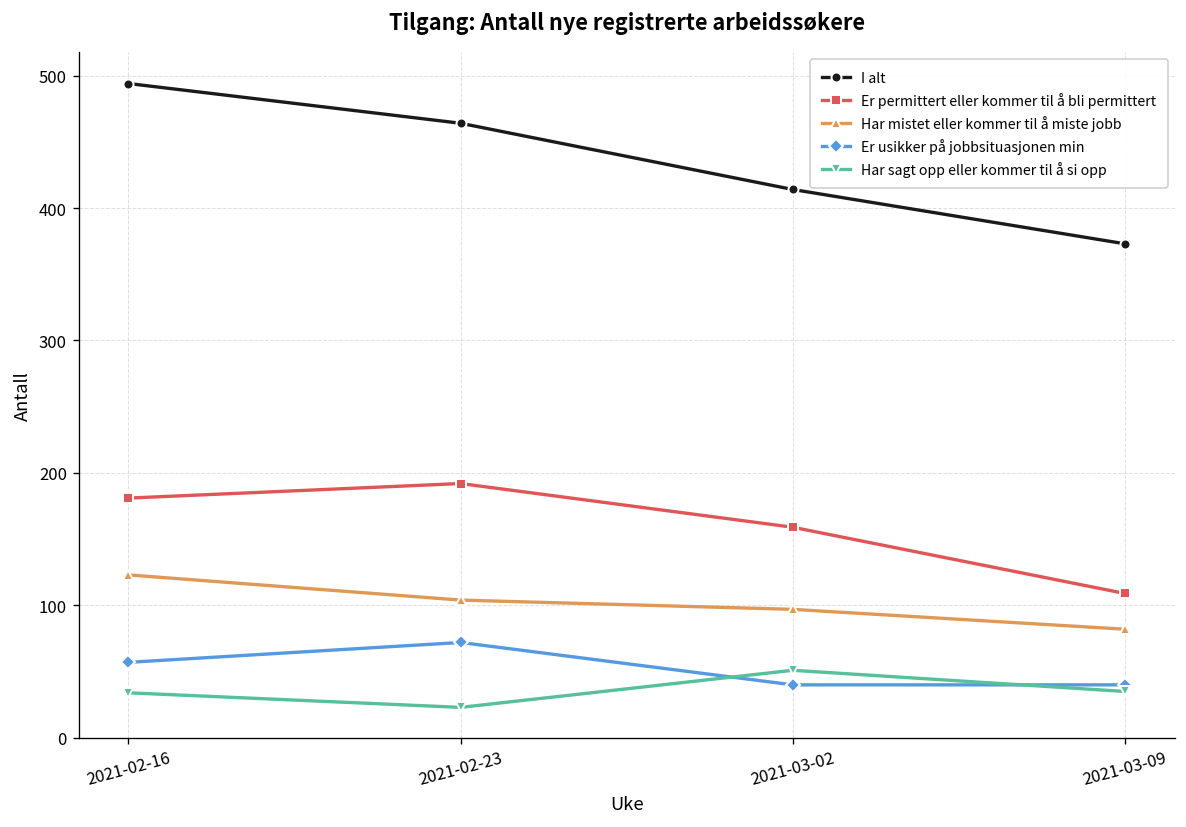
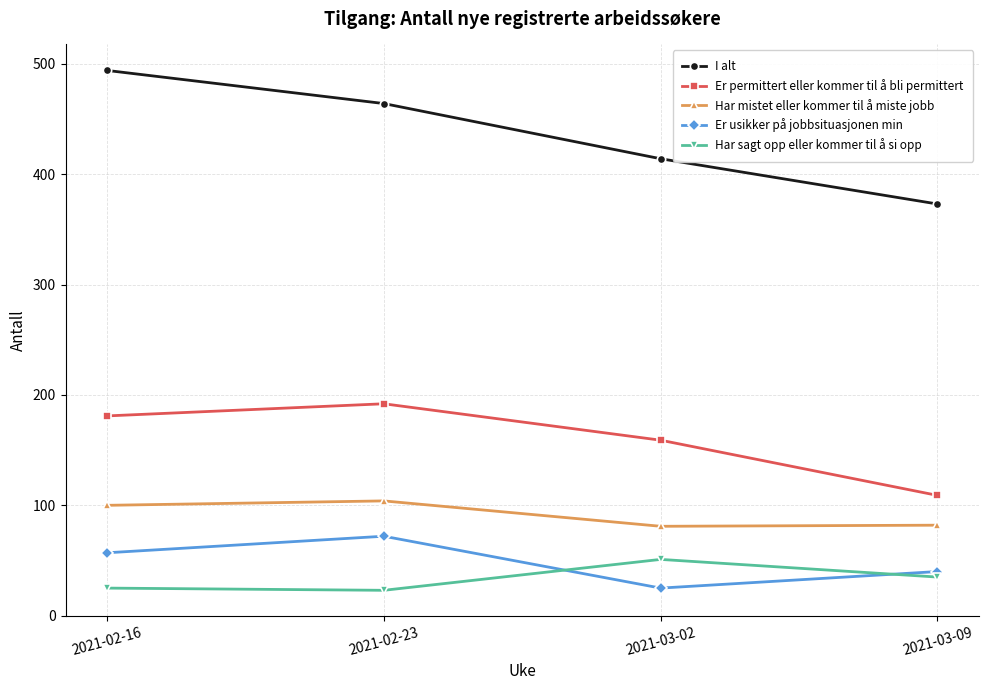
  {
    "I alt": {
      "2021-02-16": 494,
      "2021-02-23": 464,
      "2021-03-02": 414,
      "2021-03-09": 373
    },
    "Er permittert eller kommer til å bli permittert": {
      "2021-02-16": 181,
      "2021-02-23": 192,
      "2021-03-02": 159,
      "2021-03-09": 109
    },
    "Har mistet eller kommer til å miste jobb": {
-     "2021-02-16": 123,
+     "2021-02-16": 100,
      "2021-02-23": 104,
-     "2021-03-02": 97,
+     "2021-03-02": 81,
      "2021-03-09": 82
    },
    "Er usikker på jobbsituasjonen min": {
      "2021-02-16": 57,
      "2021-02-23": 72,
-     "2021-03-02": 40,
+     "2021-03-02": 25,
      "2021-03-09": 40
    },
    "Har sagt opp eller kommer til å si opp": {
-     "2021-02-16": 34,
+     "2021-02-16": 25,
      "2021-02-23": 23,
      "2021-03-02": 51,
      "2021-03-09": 35
    }
  }
